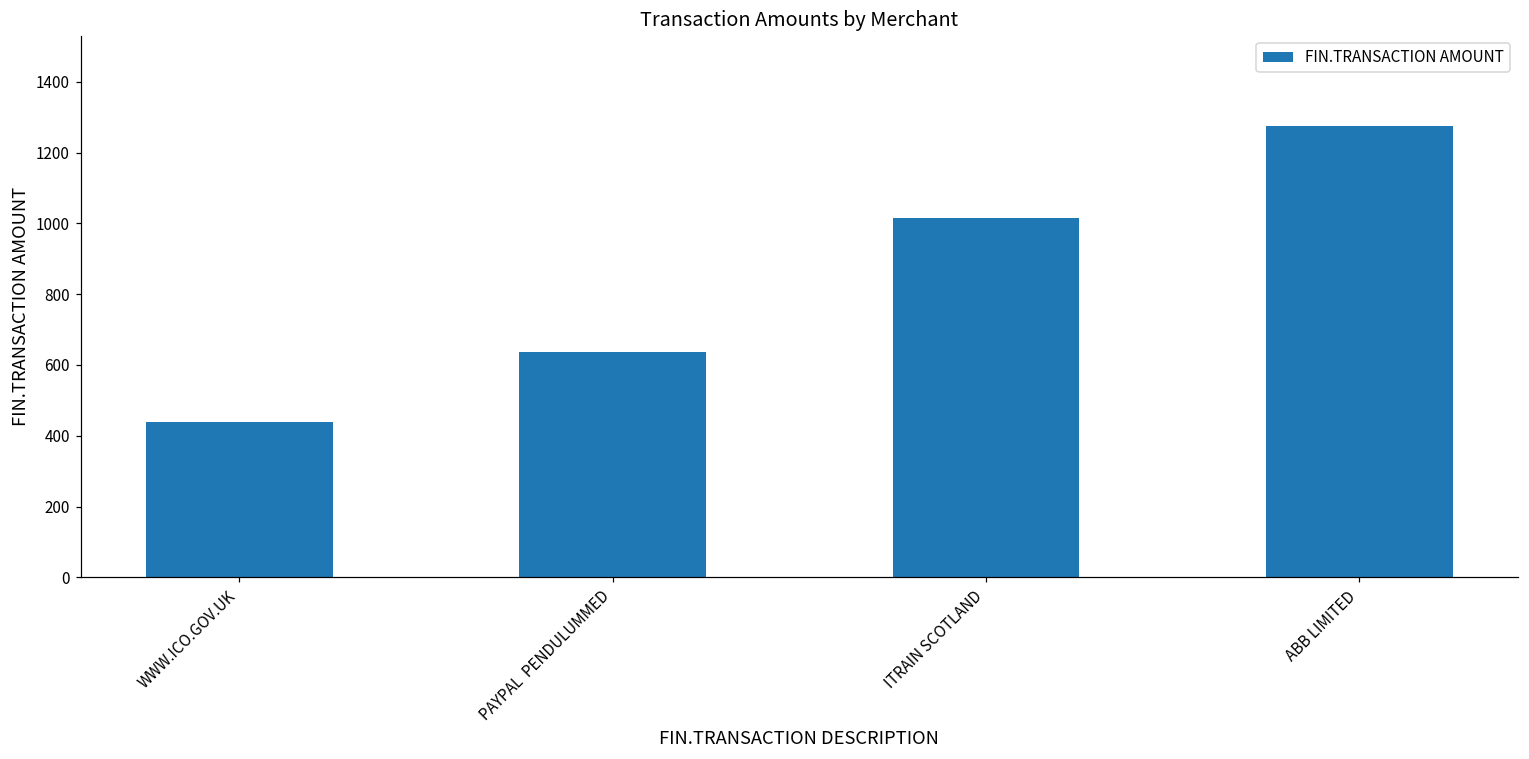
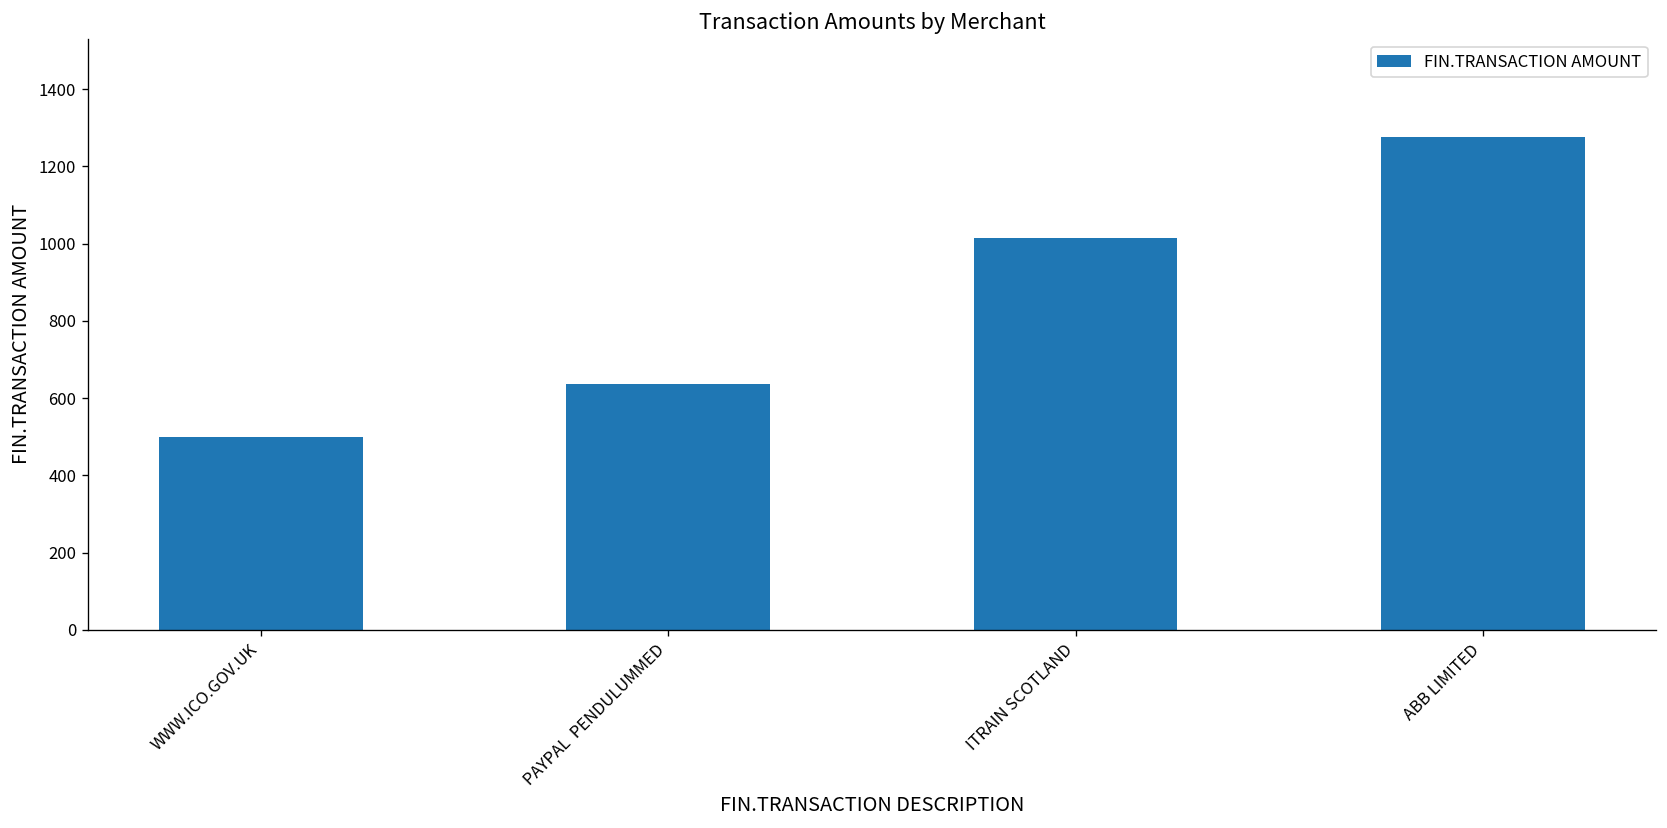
  {
-   "WWW.ICO.GOV.UK": 440,
+   "WWW.ICO.GOV.UK": 500,
    "PAYPAL PENDULUMMED": 640,
    "ITRAIN SCOTLAND": 1020,
    "ABB LIMITED": 1280
  }
